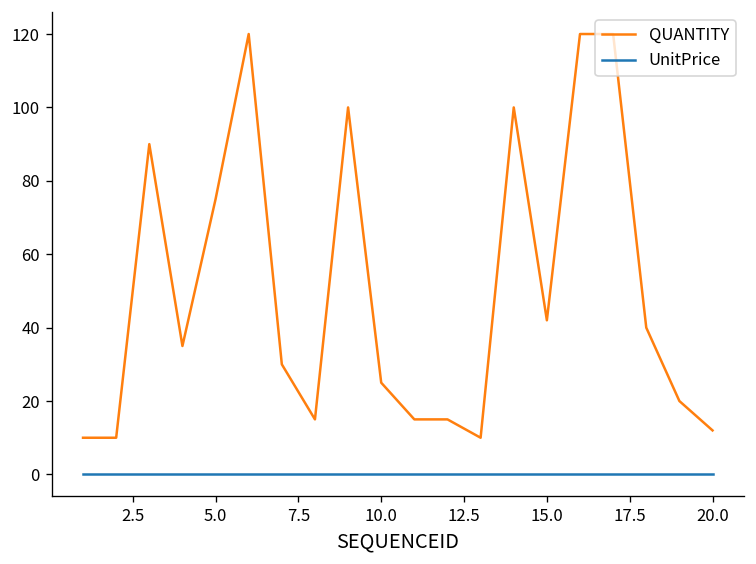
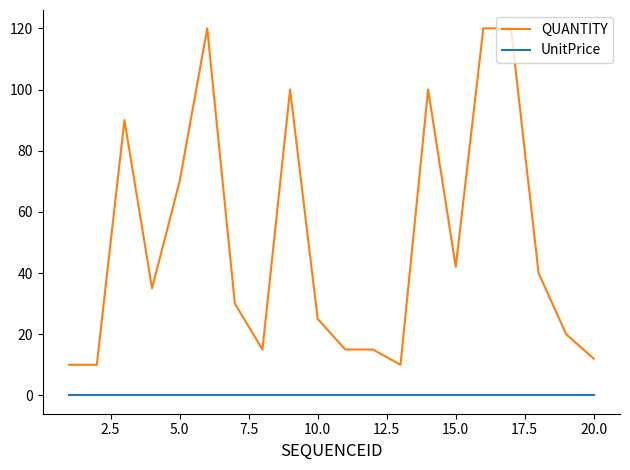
  {
    "QUANTITY": {
-     "5.0": 75,
+     "5.0": 70,
      "10.0": 25,
      "15.0": 42,
      "20.0": 12
    },
    "UnitPrice": {
      "5.0": 0,
      "10.0": 0,
      "15.0": 0,
      "20.0": 0
    }
  }
